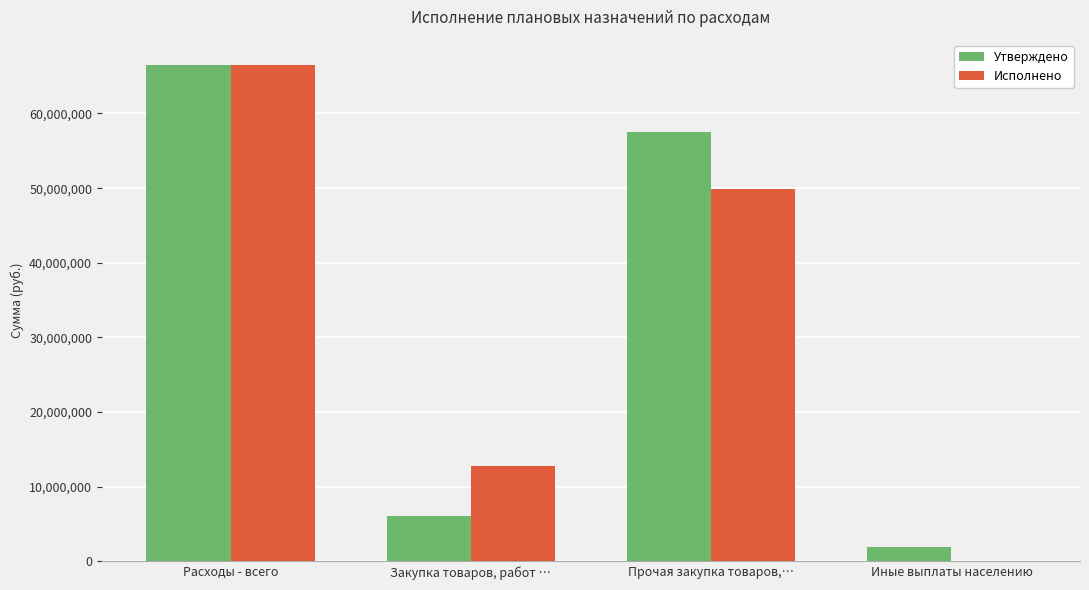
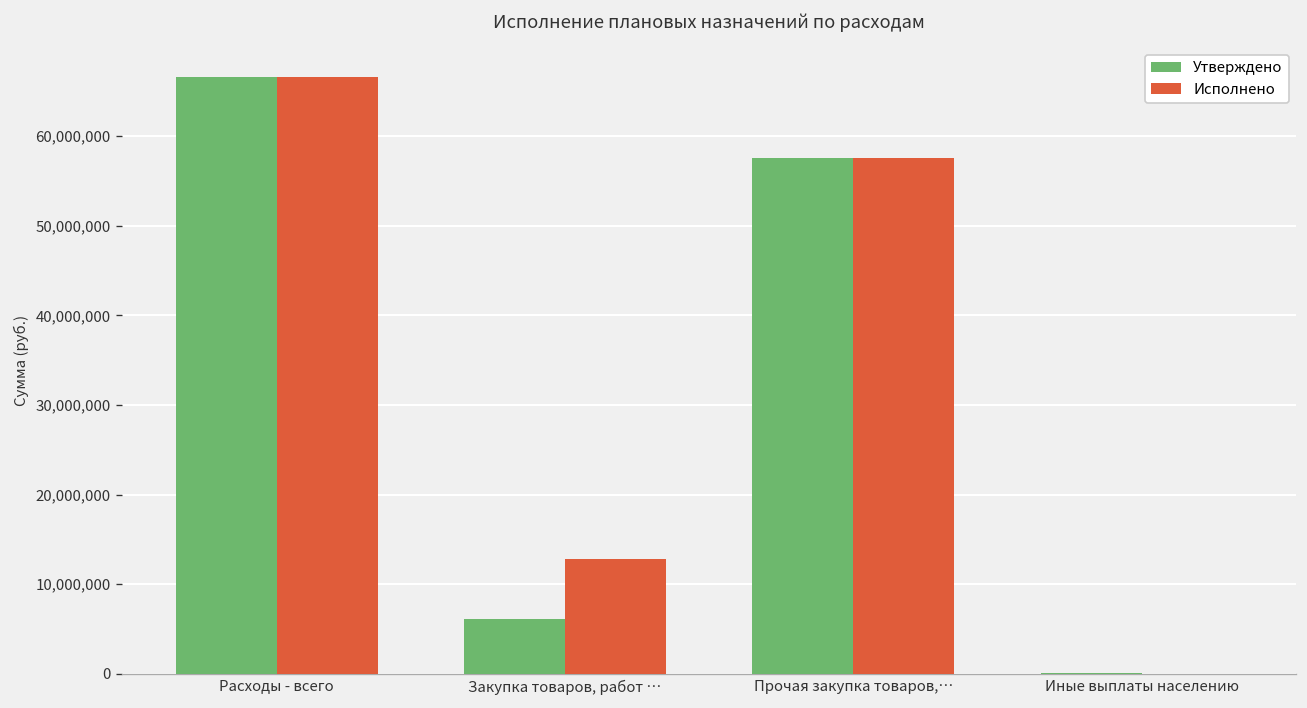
  {
    "Утверждено": {
      "Расходы - всего": "67,000,000",
      "Закупка товаров, работ …": "6,000,000",
      "Прочая закупка товаров,…": "58,000,000",
-     "Иные выплаты населению": "2,000,000"
+     "Иные выплаты населению": "0"
    },
    "Исполнено": {
      "Расходы - всего": "67,000,000",
      "Закупка товаров, работ …": "13,000,000",
-     "Прочая закупка товаров,…": "50,000,000",
+     "Прочая закупка товаров,…": "58,000,000",
      "Иные выплаты населению": "0"
    }
  }
